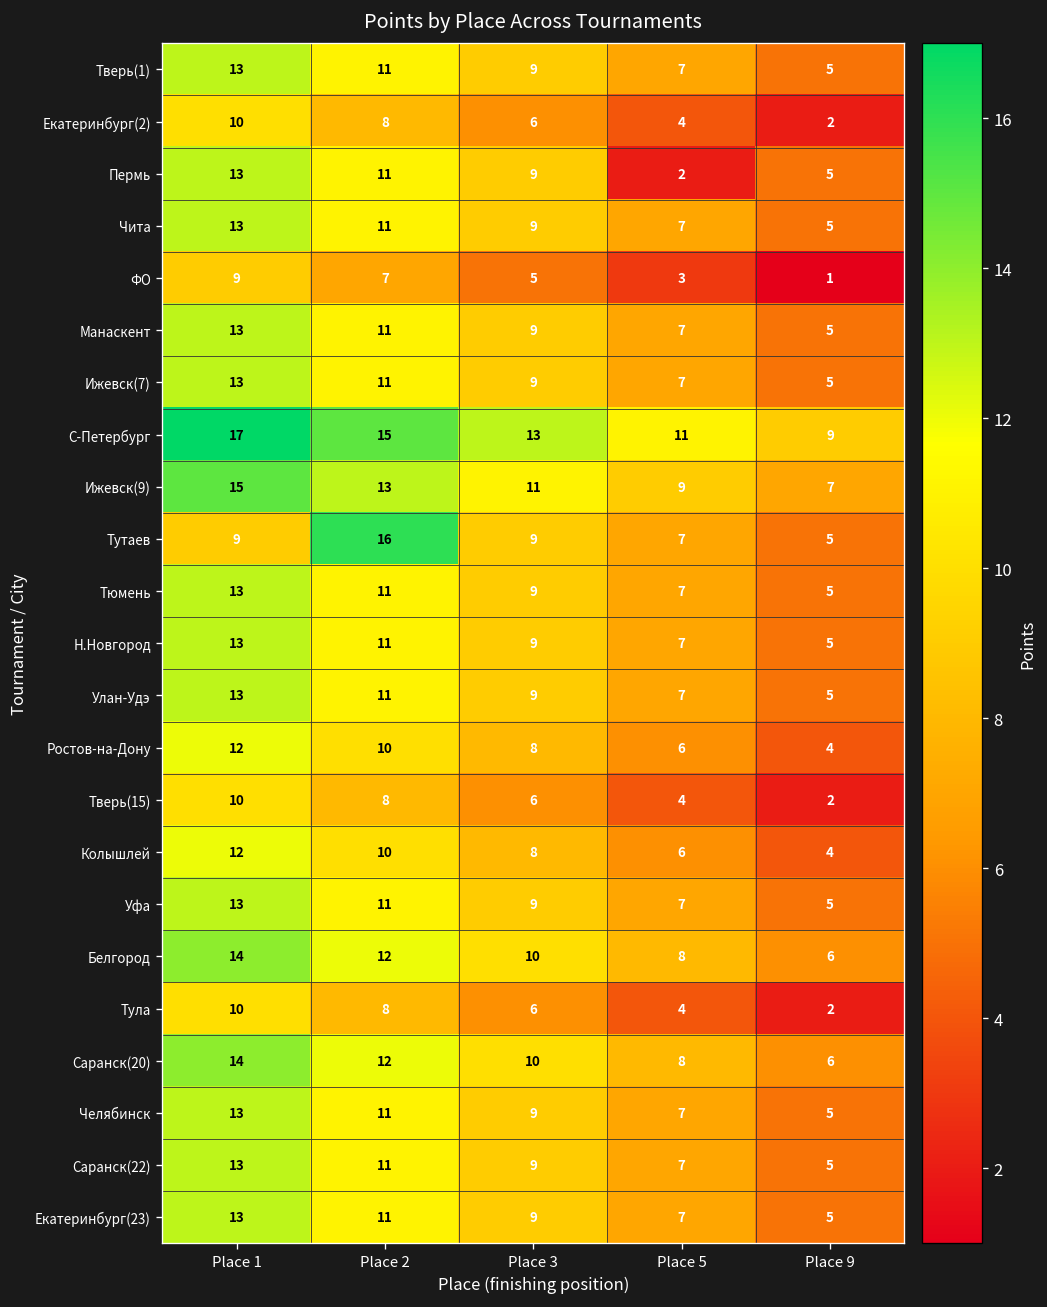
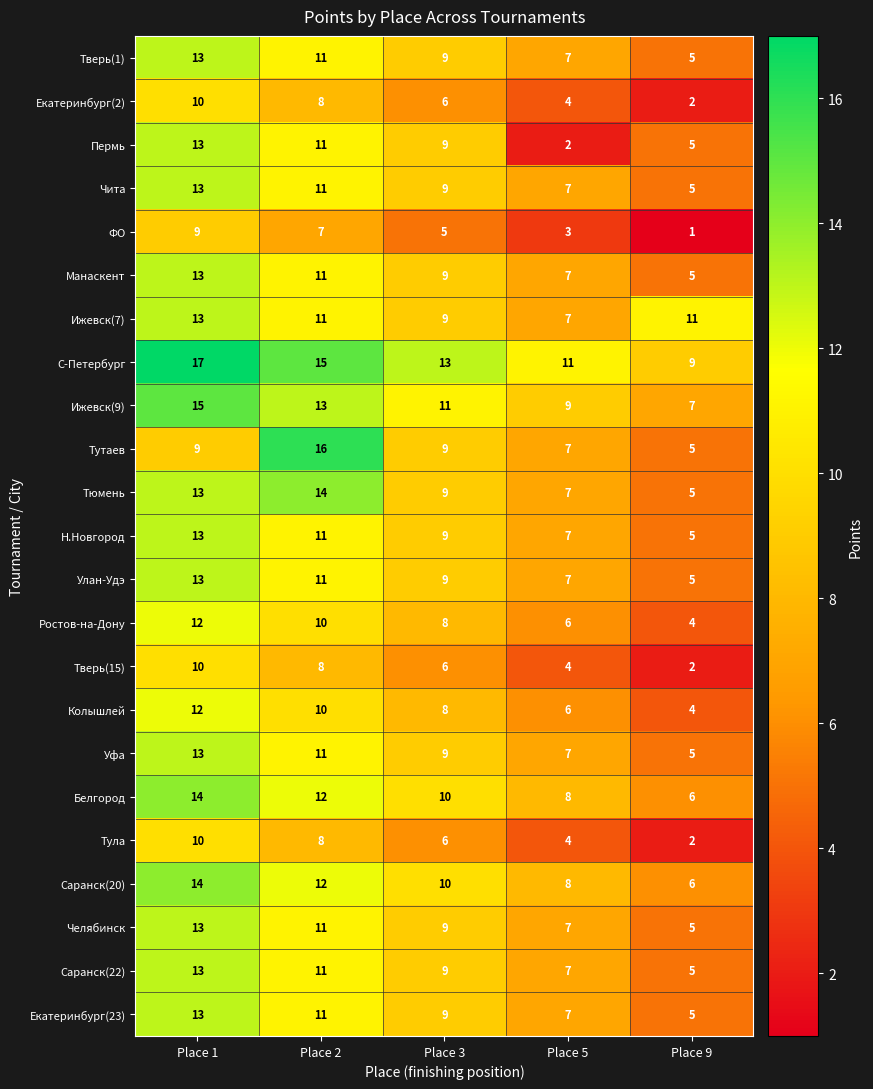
  {
    "Тверь(1)": {
      "Place 1": 13,
      "Place 2": 11,
      "Place 3": 9,
      "Place 5": 7,
      "Place 9": 5
    },
    "Екатеринбург(2)": {
      "Place 1": 10,
      "Place 2": 8,
      "Place 3": 6,
      "Place 5": 4,
      "Place 9": 2
    },
    "Пермь": {
      "Place 1": 13,
      "Place 2": 11,
      "Place 3": 9,
      "Place 5": 2,
      "Place 9": 5
    },
    "Чита": {
      "Place 1": 13,
      "Place 2": 11,
      "Place 3": 9,
      "Place 5": 7,
      "Place 9": 5
    },
    "ФО": {
      "Place 1": 9,
      "Place 2": 7,
      "Place 3": 5,
      "Place 5": 3,
      "Place 9": 1
    },
    "Манаскент": {
      "Place 1": 13,
      "Place 2": 11,
      "Place 3": 9,
      "Place 5": 7,
      "Place 9": 5
    },
    "Ижевск(7)": {
      "Place 1": 13,
      "Place 2": 11,
      "Place 3": 9,
      "Place 5": 7,
-     "Place 9": 5
+     "Place 9": 11
    },
    "С-Петербург": {
      "Place 1": 17,
      "Place 2": 15,
      "Place 3": 13,
      "Place 5": 11,
      "Place 9": 9
    },
    "Ижевск(9)": {
      "Place 1": 15,
      "Place 2": 13,
      "Place 3": 11,
      "Place 5": 9,
      "Place 9": 7
    },
    "Тутаев": {
      "Place 1": 9,
      "Place 2": 16,
      "Place 3": 9,
      "Place 5": 7,
      "Place 9": 5
    },
    "Тюмень": {
      "Place 1": 13,
-     "Place 2": 11,
+     "Place 2": 14,
      "Place 3": 9,
      "Place 5": 7,
      "Place 9": 5
    },
    "Н.Новгород": {
      "Place 1": 13,
      "Place 2": 11,
      "Place 3": 9,
      "Place 5": 7,
      "Place 9": 5
    },
    "Улан-Удэ": {
      "Place 1": 13,
      "Place 2": 11,
      "Place 3": 9,
      "Place 5": 7,
      "Place 9": 5
    },
    "Ростов-на-Дону": {
      "Place 1": 12,
      "Place 2": 10,
      "Place 3": 8,
      "Place 5": 6,
      "Place 9": 4
    },
    "Тверь(15)": {
      "Place 1": 10,
      "Place 2": 8,
      "Place 3": 6,
      "Place 5": 4,
      "Place 9": 2
    },
    "Колышлей": {
      "Place 1": 12,
      "Place 2": 10,
      "Place 3": 8,
      "Place 5": 6,
      "Place 9": 4
    },
    "Уфа": {
      "Place 1": 13,
      "Place 2": 11,
      "Place 3": 9,
      "Place 5": 7,
      "Place 9": 5
    },
    "Белгород": {
      "Place 1": 14,
      "Place 2": 12,
      "Place 3": 10,
      "Place 5": 8,
      "Place 9": 6
    },
    "Тула": {
      "Place 1": 10,
      "Place 2": 8,
      "Place 3": 6,
      "Place 5": 4,
      "Place 9": 2
    },
    "Саранск(20)": {
      "Place 1": 14,
      "Place 2": 12,
      "Place 3": 10,
      "Place 5": 8,
      "Place 9": 6
    },
    "Челябинск": {
      "Place 1": 13,
      "Place 2": 11,
      "Place 3": 9,
      "Place 5": 7,
      "Place 9": 5
    },
    "Саранск(22)": {
      "Place 1": 13,
      "Place 2": 11,
      "Place 3": 9,
      "Place 5": 7,
      "Place 9": 5
    },
    "Екатеринбург(23)": {
      "Place 1": 13,
      "Place 2": 11,
      "Place 3": 9,
      "Place 5": 7,
      "Place 9": 5
    }
  }
